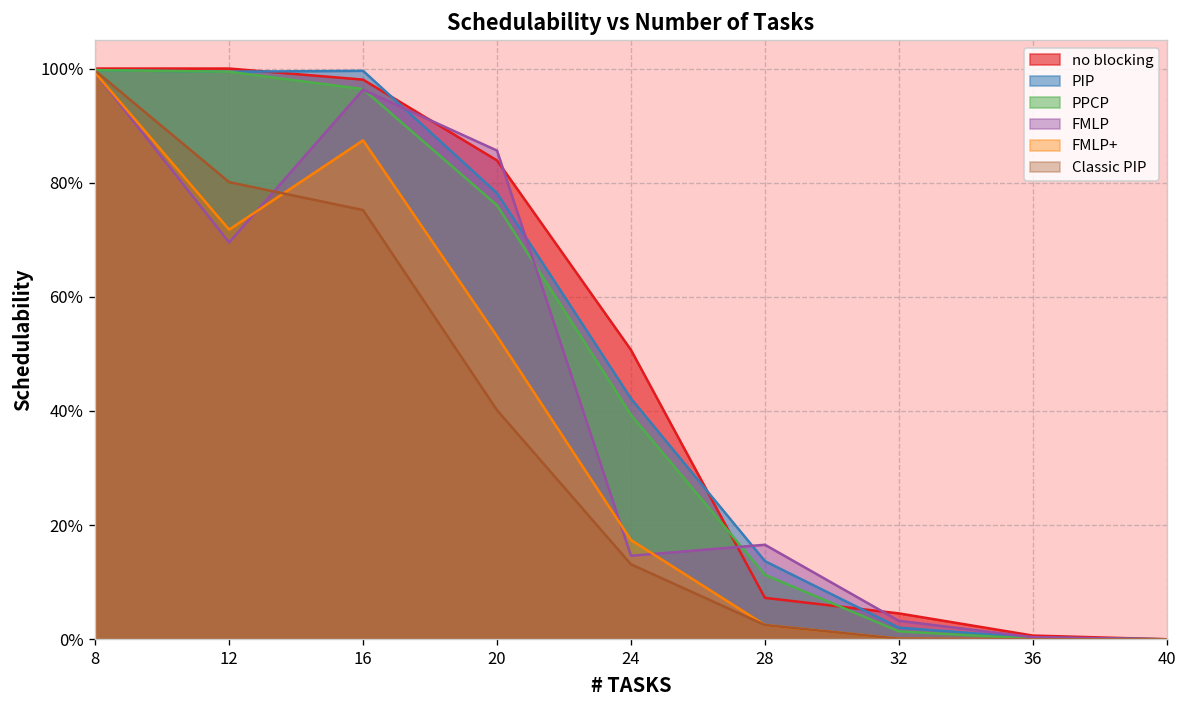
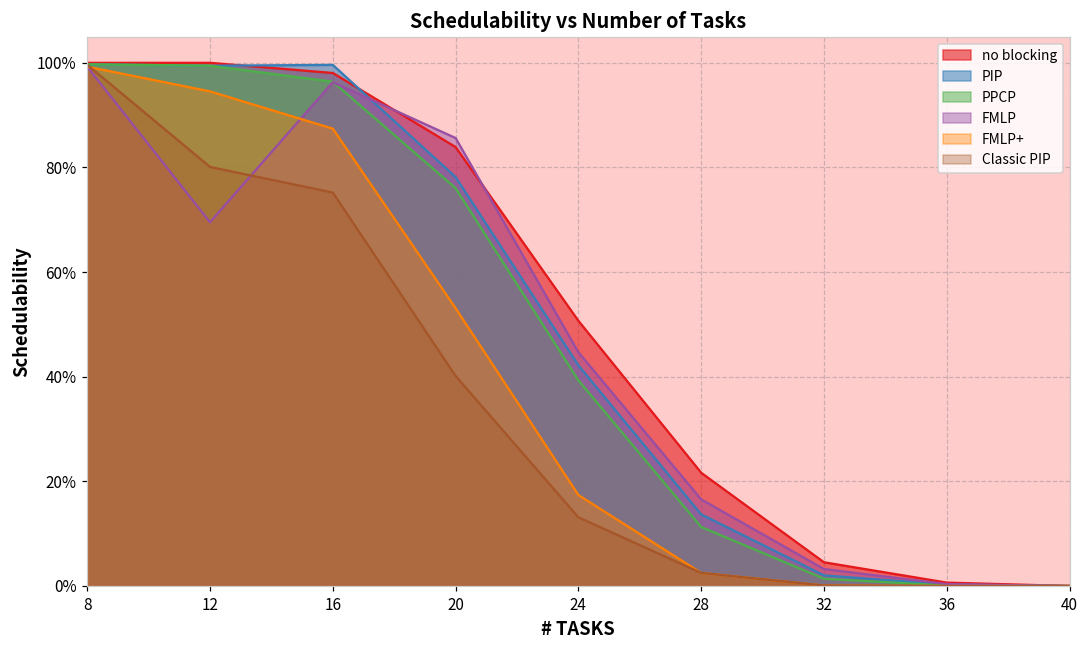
  {
    "no blocking": {
      "12": "100%",
      "16": "98%",
      "20": "84%",
      "24": "51%",
-     "28": "7%",
+     "28": "22%",
      "32": "5%"
    },
    "PIP": {
      "16": "100%",
      "20": "78%",
      "24": "42%",
      "28": "14%",
      "32": "2%"
    },
    "PPCP": {
      "20": "76%",
      "24": "39%",
      "28": "11%",
      "32": "1%"
    },
    "FMLP": {
      "12": "70%",
      "20": "86%",
-     "24": "15%",
+     "24": "45%",
      "28": "17%",
      "32": "3%"
    },
    "FMLP+": {
-     "12": "72%",
+     "12": "95%",
      "16": "87%",
      "20": "53%",
      "24": "17%"
    },
    "Classic PIP": {
      "12": "80%",
      "16": "75%",
      "20": "40%",
      "24": "13%"
    }
  }
